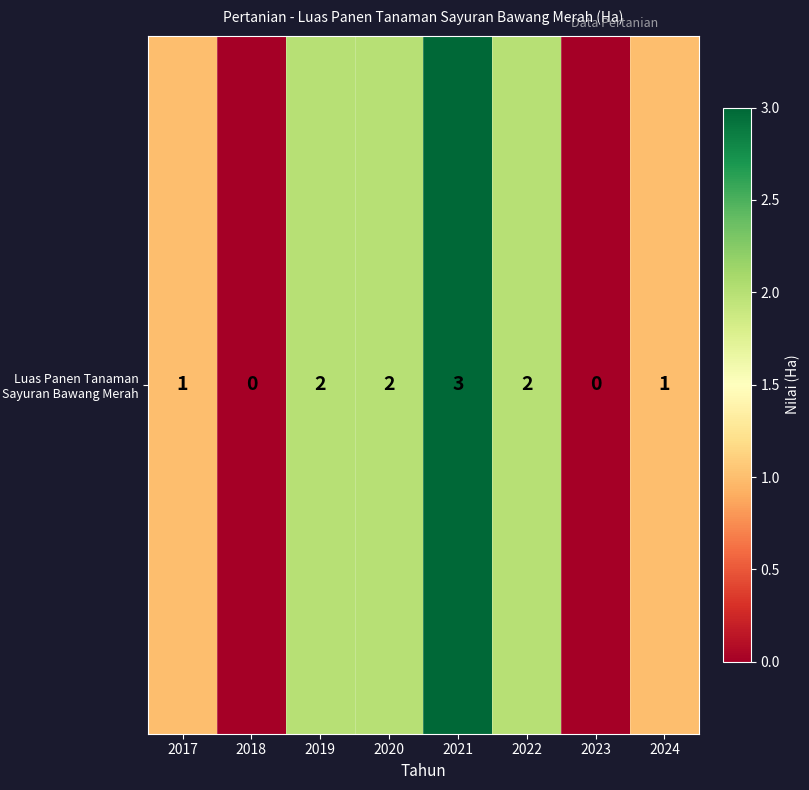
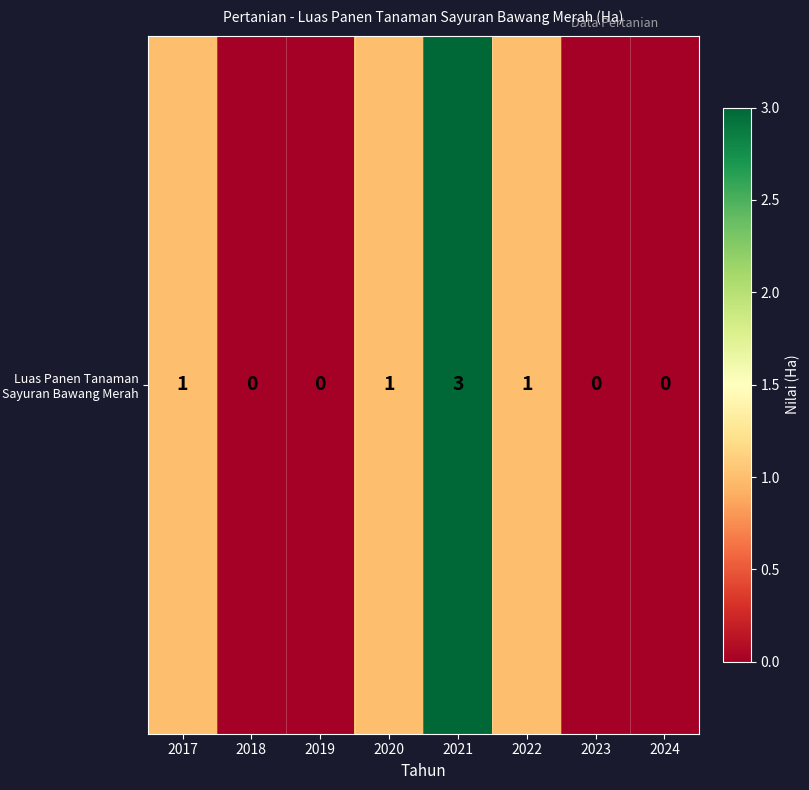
  {
    "Luas Panen Tanaman Sayuran Bawang Merah": {
      "2017": 1,
      "2018": 0,
-     "2019": 2,
-     "2020": 2,
+     "2019": 0,
+     "2020": 1,
      "2021": 3,
-     "2022": 2,
+     "2022": 1,
      "2023": 0,
-     "2024": 1
+     "2024": 0
    }
  }
